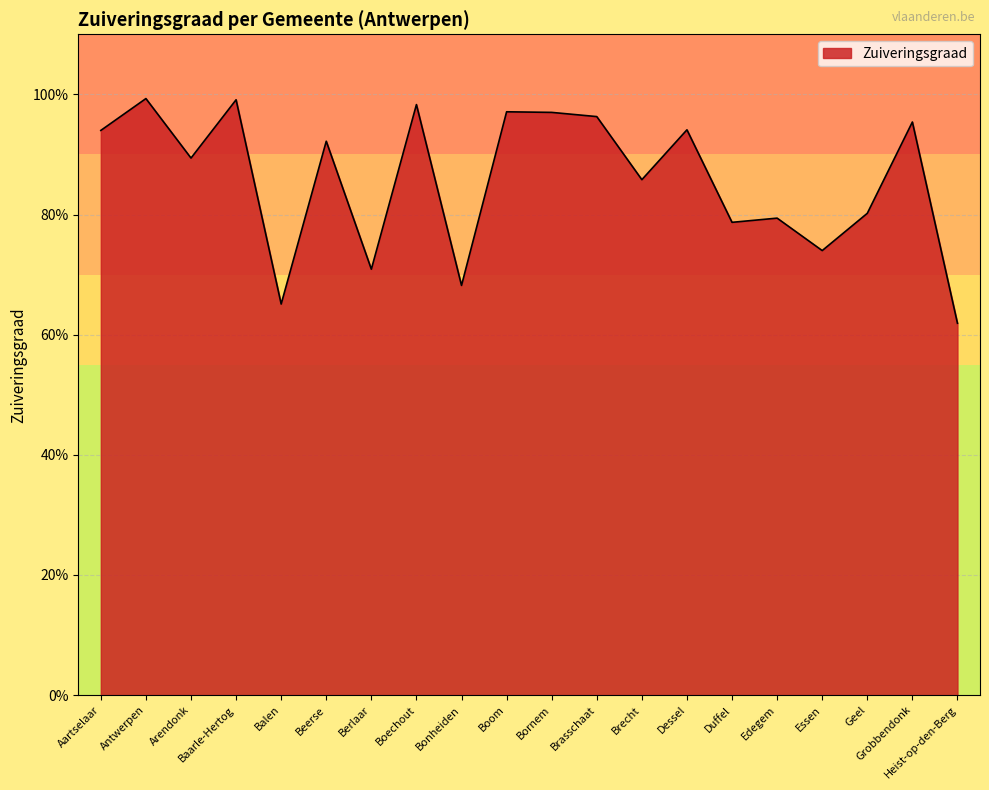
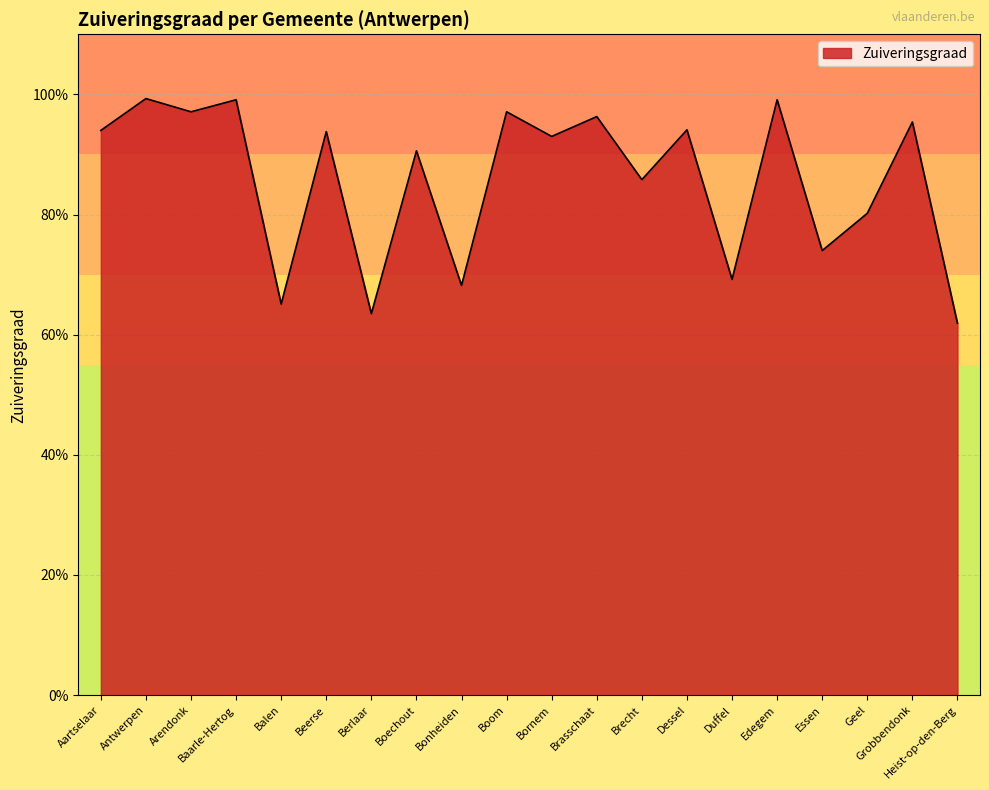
  {
    "Aartselaar": "94%",
    "Antwerpen": "99%",
-   "Arendonk": "89%",
+   "Arendonk": "97%",
    "Baarle-Hertog": "99%",
    "Balen": "65%",
-   "Beerse": "92%",
-   "Berlaar": "71%",
-   "Boechout": "98%",
+   "Beerse": "94%",
+   "Berlaar": "64%",
+   "Boechout": "91%",
    "Bonheiden": "68%",
    "Boom": "97%",
-   "Bornem": "97%",
+   "Bornem": "93%",
    "Brasschaat": "96%",
    "Brecht": "86%",
    "Dessel": "94%",
-   "Duffel": "79%",
-   "Edegem": "79%",
+   "Duffel": "69%",
+   "Edegem": "99%",
    "Essen": "74%",
    "Geel": "80%",
    "Grobbendonk": "95%",
    "Heist-op-den-Berg": "62%"
  }
